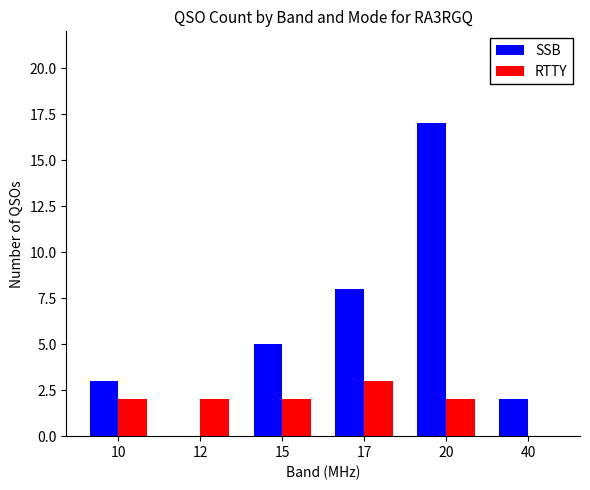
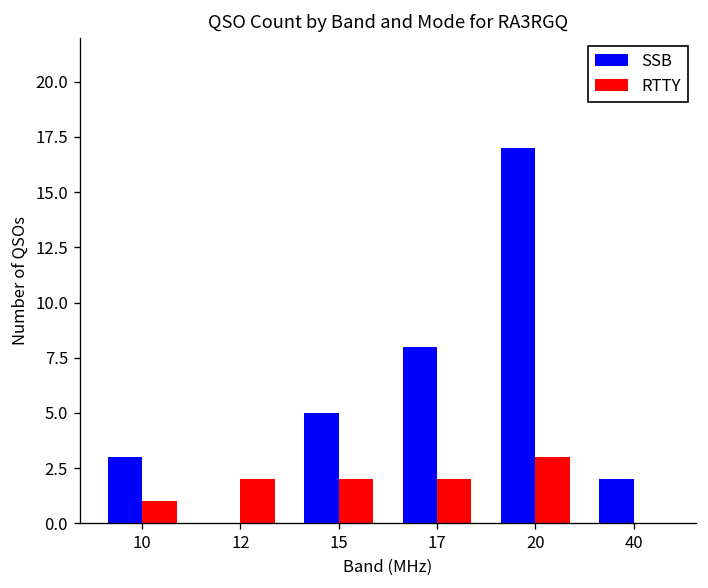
  {
    "SSB": {
      "10": 3,
      "12": 0,
      "15": 5,
      "17": 8,
      "20": 17,
      "40": 2
    },
    "RTTY": {
-     "10": 2,
+     "10": 1,
      "12": 2,
      "15": 2,
-     "17": 3,
-     "20": 2,
+     "17": 2,
+     "20": 3,
      "40": 0
    }
  }
